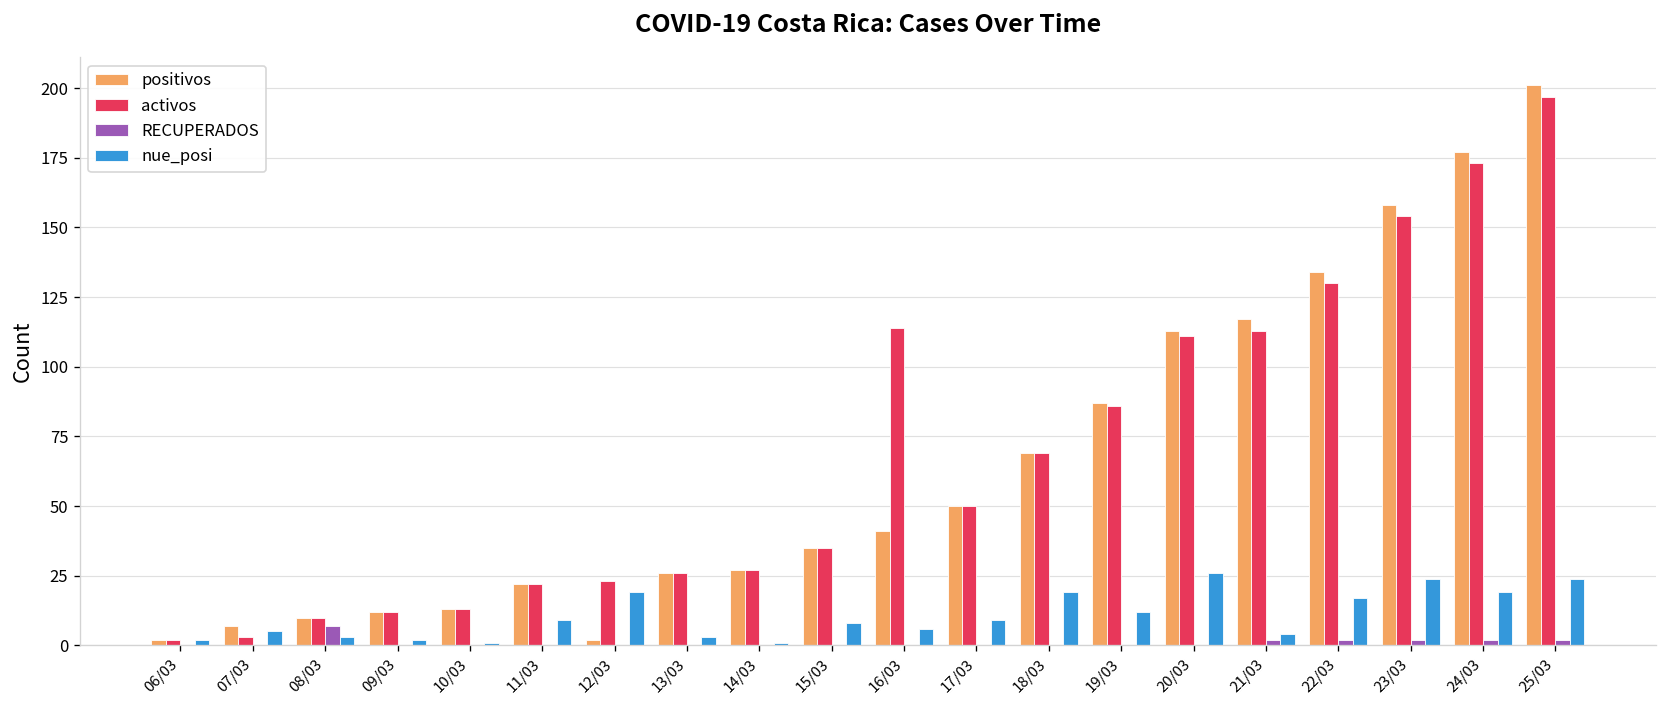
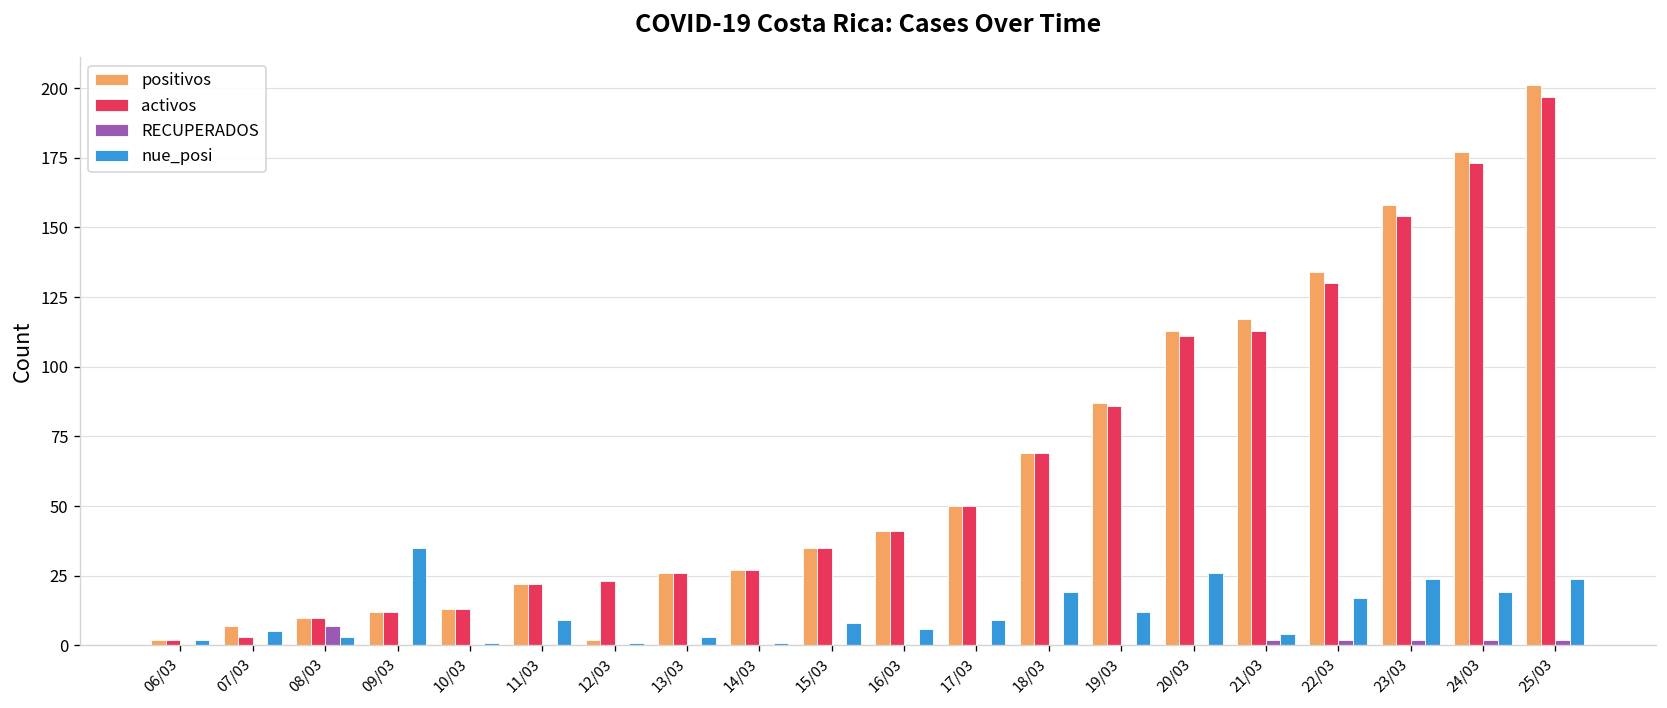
  {
    "positivos": {
      "06/03": 2,
      "07/03": 7,
      "08/03": 10,
      "09/03": 12,
      "10/03": 13,
      "11/03": 22,
      "12/03": 2,
      "13/03": 26,
      "14/03": 27,
      "15/03": 35,
      "16/03": 41,
      "17/03": 50,
      "18/03": 69,
      "19/03": 87,
      "20/03": 113,
      "21/03": 117,
      "22/03": 134,
      "23/03": 158,
      "24/03": 177,
      "25/03": 201
    },
    "activos": {
      "06/03": 2,
      "07/03": 3,
      "08/03": 10,
      "09/03": 12,
      "10/03": 13,
      "11/03": 22,
      "12/03": 23,
      "13/03": 26,
      "14/03": 27,
      "15/03": 35,
-     "16/03": 114,
+     "16/03": 41,
      "17/03": 50,
      "18/03": 69,
      "19/03": 86,
      "20/03": 111,
      "21/03": 113,
      "22/03": 130,
      "23/03": 154,
      "24/03": 173,
      "25/03": 197
    },
    "RECUPERADOS": {
      "06/03": 0,
      "07/03": 0,
      "08/03": 7,
      "09/03": 0,
      "10/03": 0,
      "11/03": 0,
      "12/03": 0,
      "13/03": 0,
      "14/03": 0,
      "15/03": 0,
      "16/03": 0,
      "17/03": 0,
      "18/03": 0,
      "19/03": 0,
      "20/03": 0,
      "21/03": 2,
      "22/03": 2,
      "23/03": 2,
      "24/03": 2,
      "25/03": 2
    },
    "nue_posi": {
      "06/03": 2,
      "07/03": 5,
      "08/03": 3,
-     "09/03": 2,
+     "09/03": 35,
      "11/03": 9,
-     "12/03": 19,
+     "12/03": 1,
      "13/03": 3,
      "15/03": 8,
      "16/03": 6,
      "17/03": 9,
      "18/03": 19,
      "19/03": 12,
      "20/03": 26,
      "21/03": 4,
      "22/03": 17,
      "23/03": 24,
      "24/03": 19,
      "25/03": 24
    }
  }
